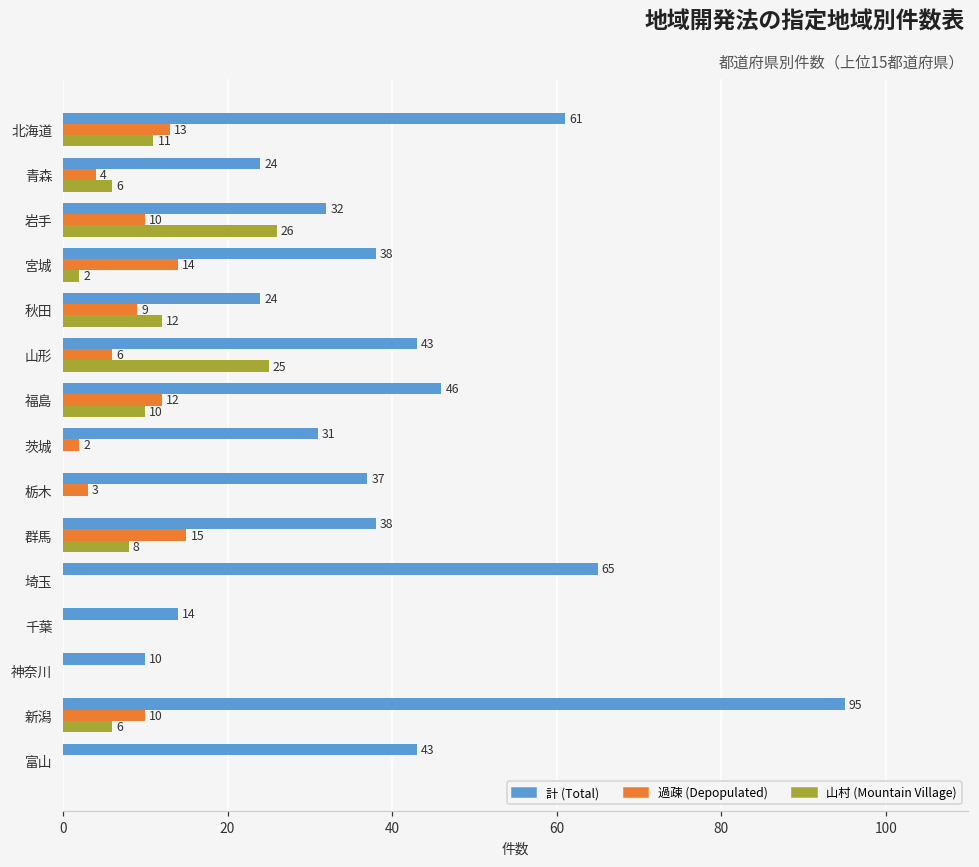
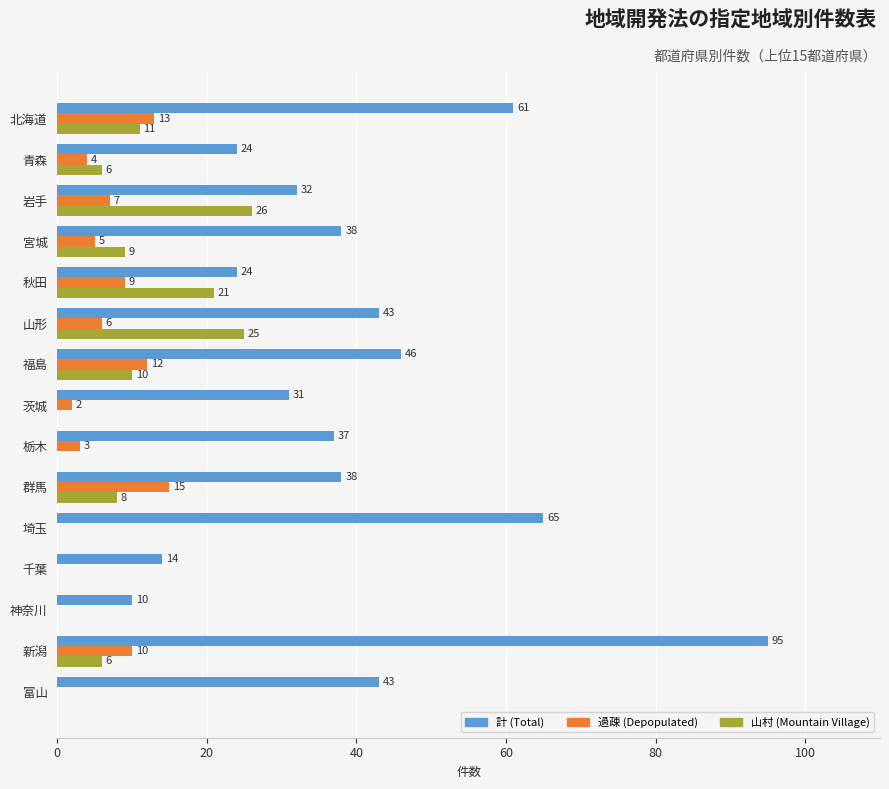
  {
    "計 (Total)": {
      "北海道": 61,
      "青森": 24,
      "岩手": 32,
      "宮城": 38,
      "秋田": 24,
      "山形": 43,
      "福島": 46,
      "茨城": 31,
      "栃木": 37,
      "群馬": 38,
      "埼玉": 65,
      "千葉": 14,
      "神奈川": 10,
      "新潟": 95,
      "富山": 43
    },
    "過疎 (Depopulated)": {
      "北海道": 13,
      "青森": 4,
-     "岩手": 10,
-     "宮城": 14,
+     "岩手": 7,
+     "宮城": 5,
      "秋田": 9,
      "山形": 6,
      "福島": 12,
      "茨城": 2,
      "栃木": 3,
      "群馬": 15,
      "新潟": 10
    },
    "山村 (Mountain Village)": {
      "北海道": 11,
      "青森": 6,
      "岩手": 26,
-     "宮城": 2,
-     "秋田": 12,
+     "宮城": 9,
+     "秋田": 21,
      "山形": 25,
      "福島": 10,
      "群馬": 8,
      "新潟": 6
    }
  }
